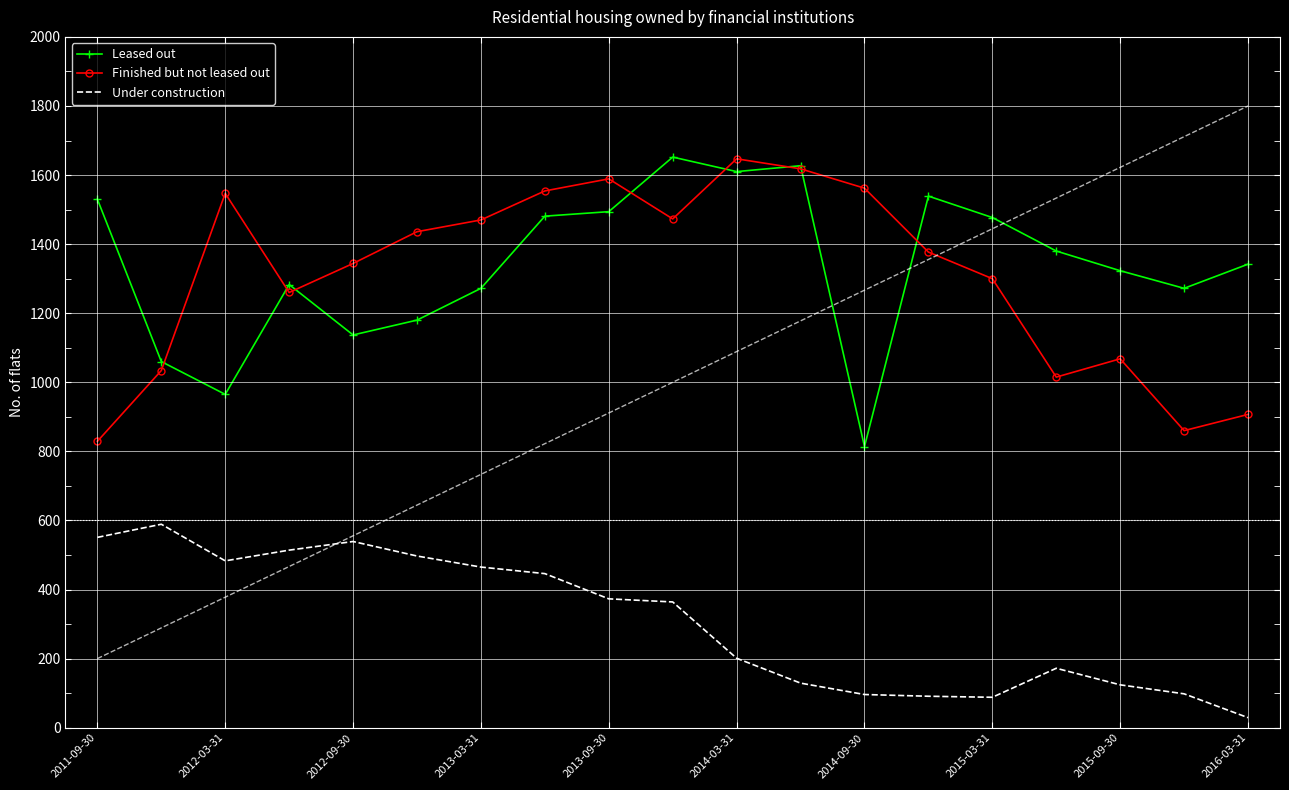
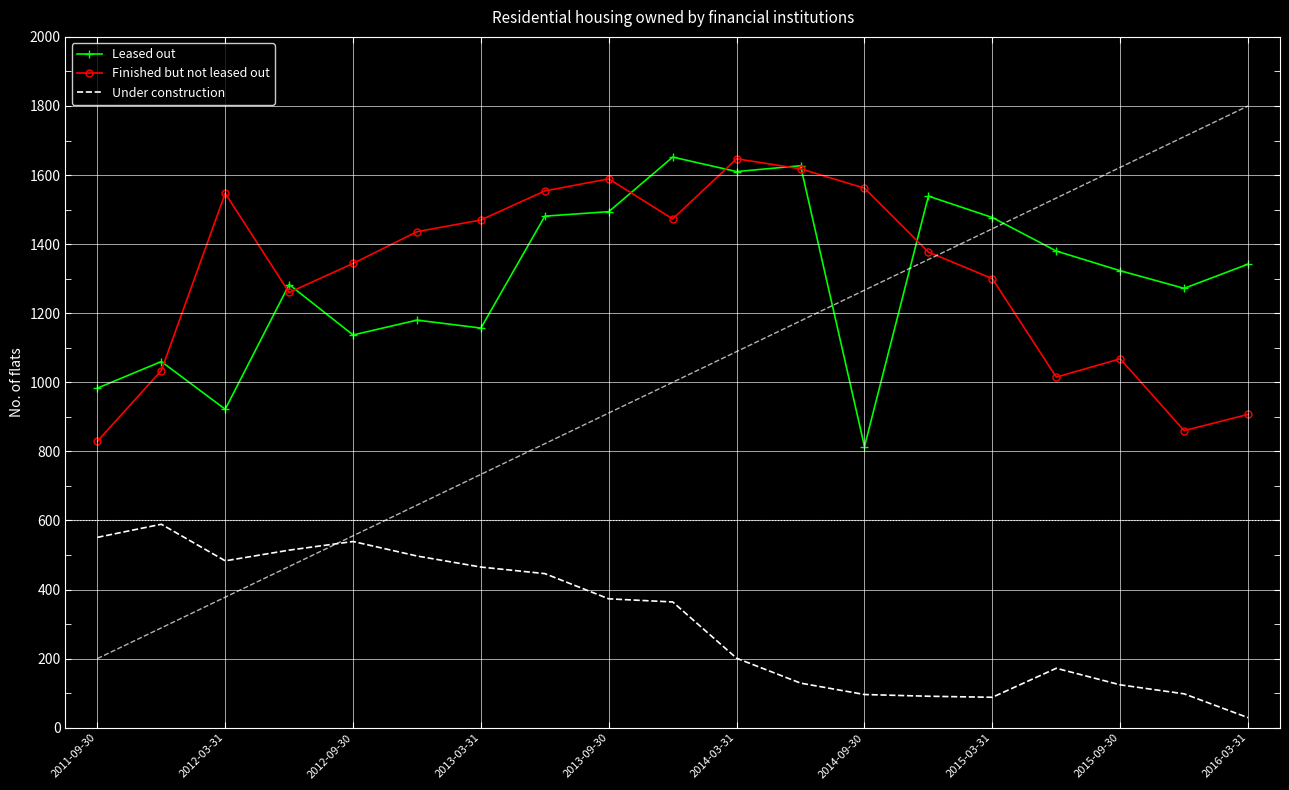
  {
    "Leased out": {
-     "2011-09-30": 1530,
-     "2012-03-31": 970,
+     "2011-09-30": 980,
+     "2012-03-31": 920,
      "2012-09-30": 1140,
-     "2013-03-31": 1270,
+     "2013-03-31": 1160,
      "2013-09-30": 1490,
      "2014-03-31": 1610,
      "2014-09-30": 810,
      "2015-03-31": 1480,
      "2015-09-30": 1320,
      "2016-03-31": 1340
    },
    "Finished but not leased out": {
      "2011-09-30": 830,
      "2012-03-31": 1550,
      "2012-09-30": 1340,
      "2013-03-31": 1470,
      "2013-09-30": 1590,
      "2014-03-31": 1650,
      "2014-09-30": 1560,
      "2015-03-31": 1300,
      "2015-09-30": 1070,
      "2016-03-31": 910
    }
  }
